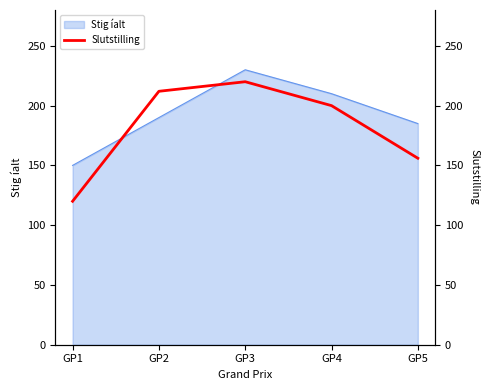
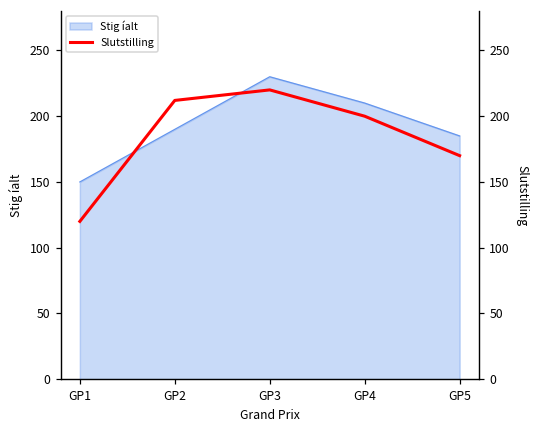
  {
    "Stig íalt": {
      "GP1": 150,
      "GP2": 190,
      "GP3": 230,
      "GP4": 210,
      "GP5": 185
    },
    "Slutstilling": {
      "GP1": 120,
      "GP2": 212,
      "GP3": 220,
      "GP4": 200,
-     "GP5": 156
+     "GP5": 170
    }
  }
